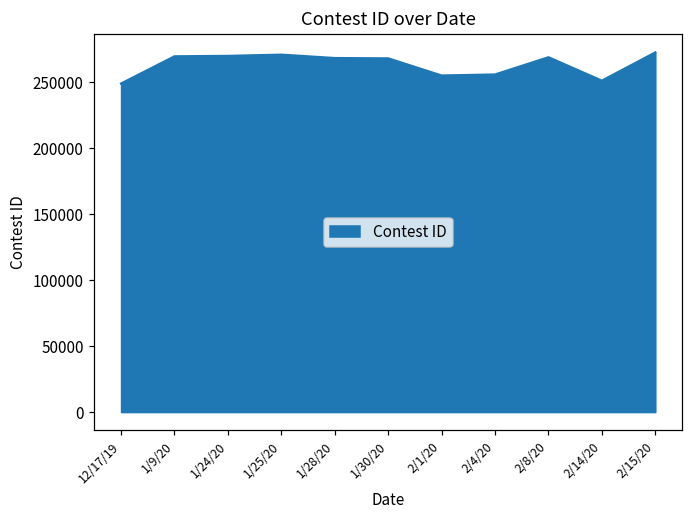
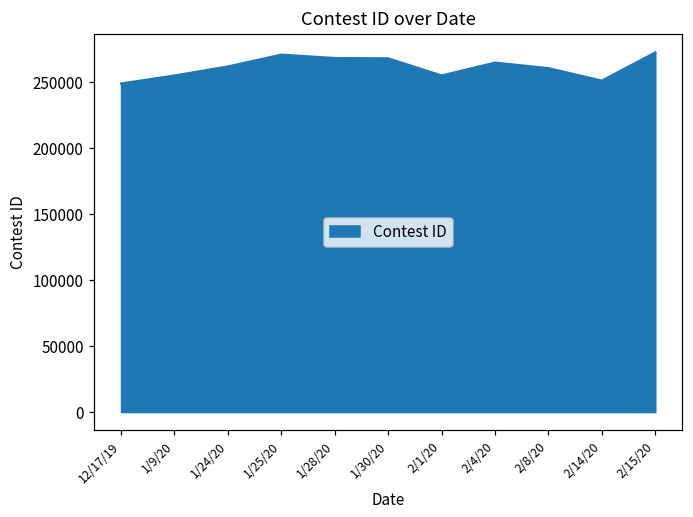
  {
    "12/17/19": 249000,
-   "1/9/20": 270000,
-   "1/24/20": 270000,
+   "1/9/20": 255000,
+   "1/24/20": 262000,
    "1/25/20": 271000,
    "1/28/20": 268000,
    "1/30/20": 268000,
    "2/1/20": 255000,
-   "2/4/20": 256000,
-   "2/8/20": 269000,
+   "2/4/20": 265000,
+   "2/8/20": 261000,
    "2/14/20": 251000,
    "2/15/20": 272000
  }
